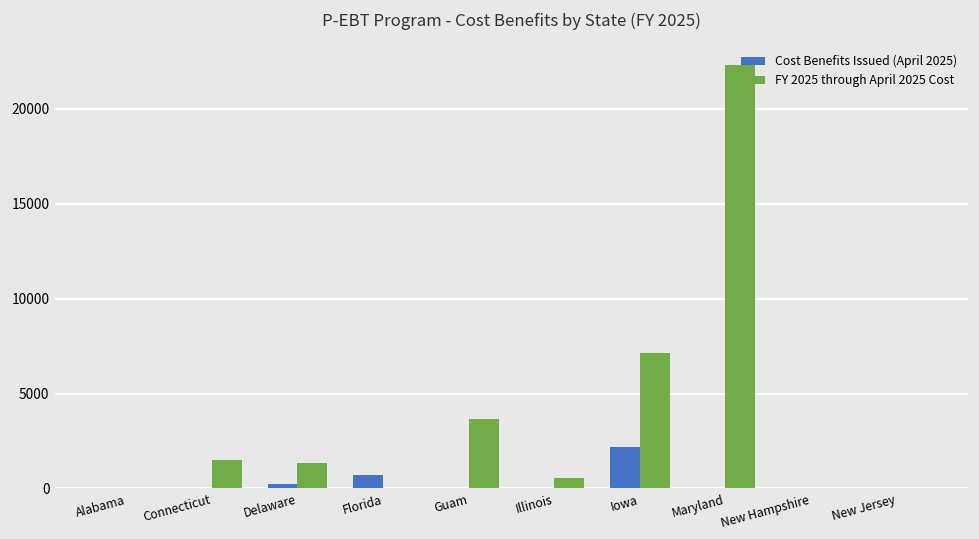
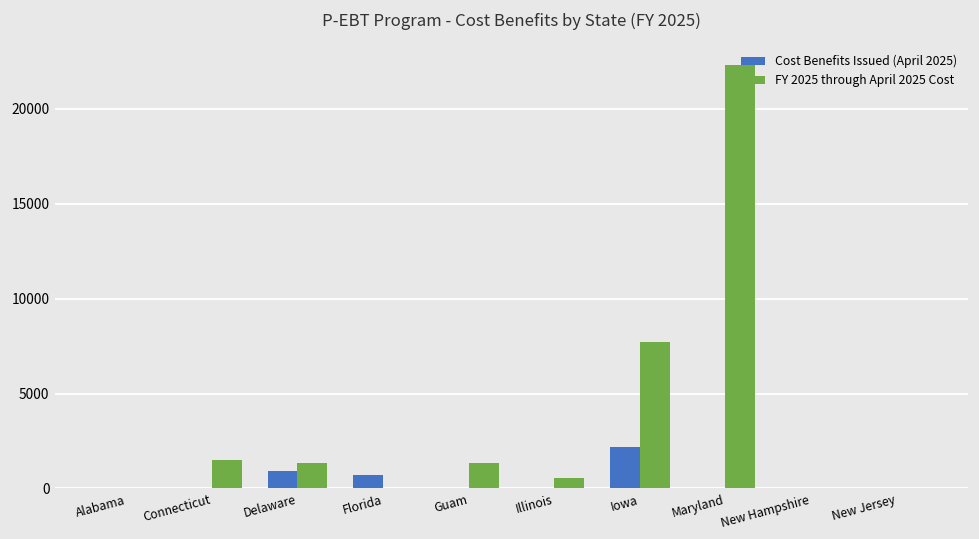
  {
    "Cost Benefits Issued (April 2025)": {
      "Alabama": 0,
      "Connecticut": 0,
-     "Delaware": 200,
+     "Delaware": 900,
      "Florida": 700,
      "Guam": 0,
      "Illinois": 0,
      "Iowa": 2200,
      "Maryland": 0,
      "New Hampshire": 0,
      "New Jersey": 0
    },
    "FY 2025 through April 2025 Cost": {
      "Alabama": 0,
      "Connecticut": 1500,
      "Delaware": 1300,
-     "Guam": 3600,
+     "Guam": 1400,
      "Illinois": 600,
-     "Iowa": 7100,
+     "Iowa": 7700,
      "Maryland": 22300,
      "New Hampshire": 0,
      "New Jersey": 0
    }
  }
